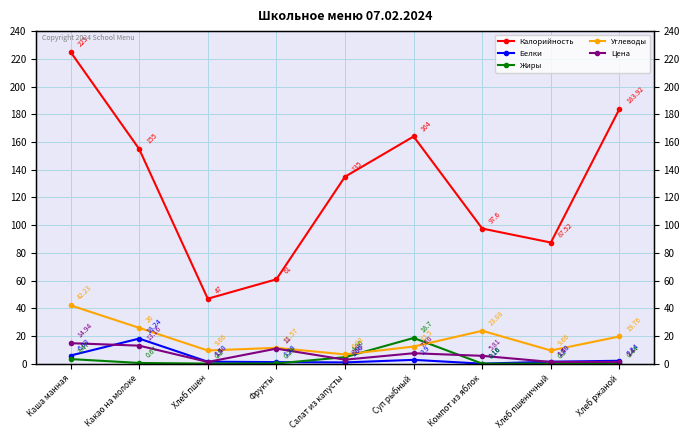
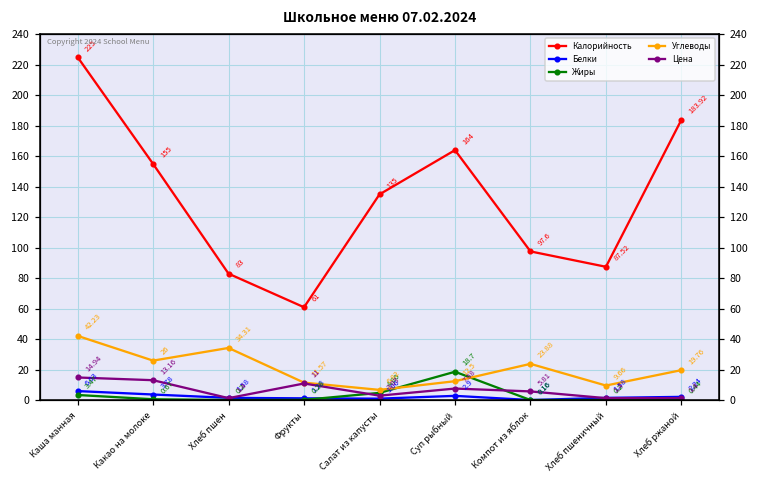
  {
    "Калорийность": {
      "Какао на молоке": 155,
-     "Хлеб пшен": 47,
+     "Хлеб пшен": 83,
      "Фрукты": 61,
      "Салат из капусты": 135,
      "Суп рыбный": 164,
      "Компот из яблок": 97.6,
      "Хлеб пшеничный": 87.52,
      "Хлеб ржаной": 183.92
    },
    "Белки": {
-     "Какао на молоке": 18.24
+     "Какао на молоке": 3.78
    },
    "Углеводы": {
      "Каша манная": 42.23,
      "Какао на молоке": 26,
-     "Хлеб пшен": 9.66,
+     "Хлеб пшен": 34.31,
      "Компот из яблок": 23.88,
      "Хлеб ржаной": 19.76
    },
    "Цена": {
      "Каша манная": 14.94,
      "Какао на молоке": 13.16
    }
  }
